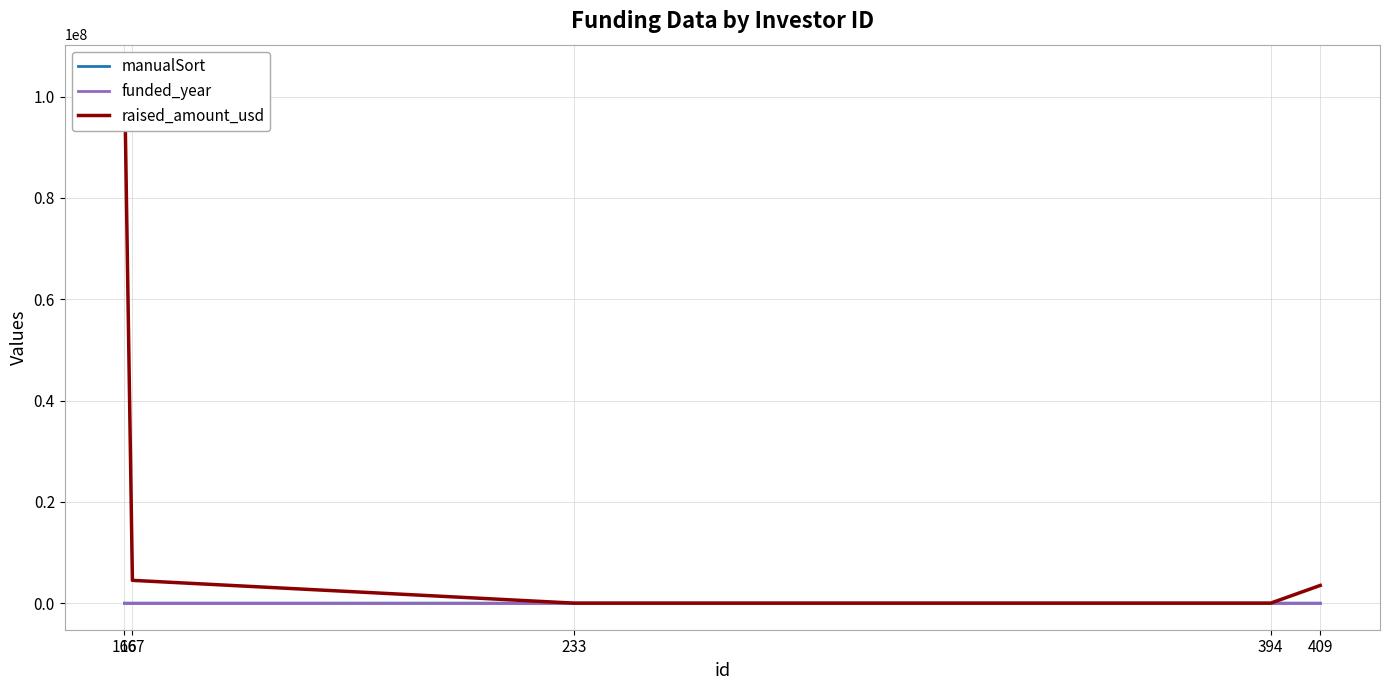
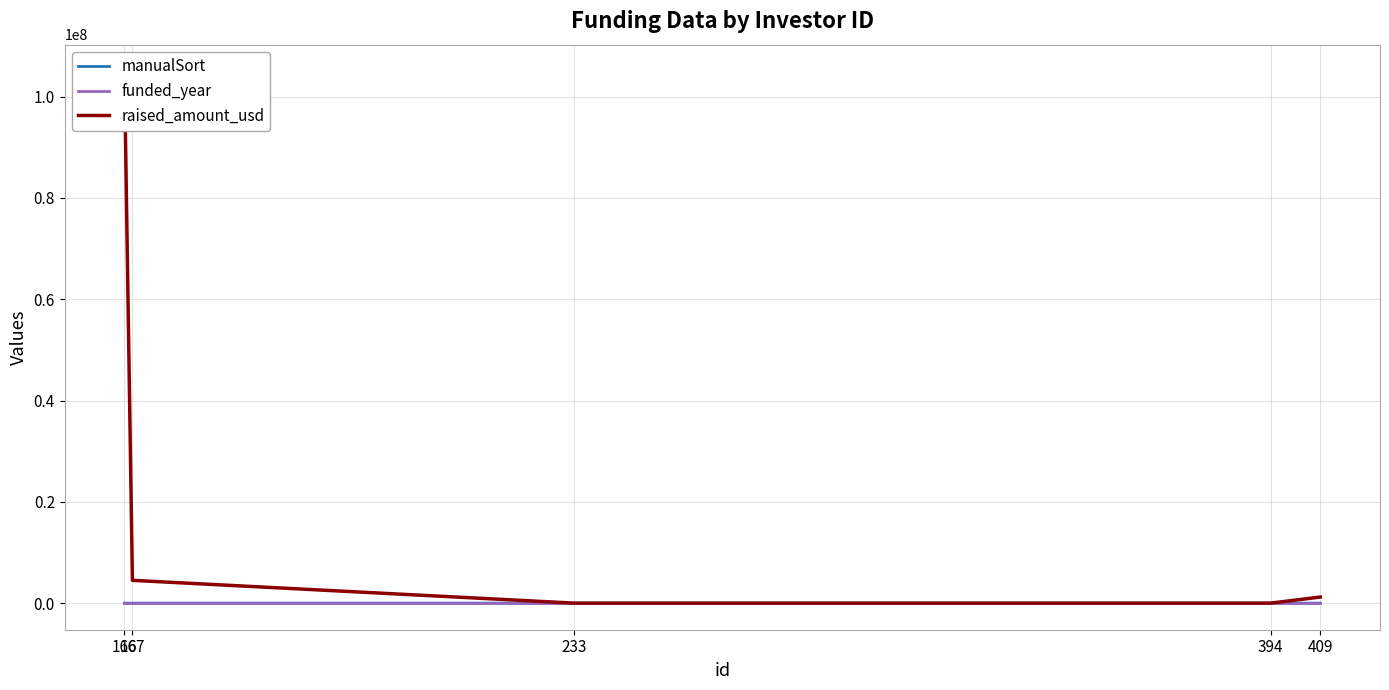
  {
    "funded_year": {
      "409": 0
    },
    "raised_amount_usd": {
-     "409": 3000000
+     "409": 1000000
    }
  }
